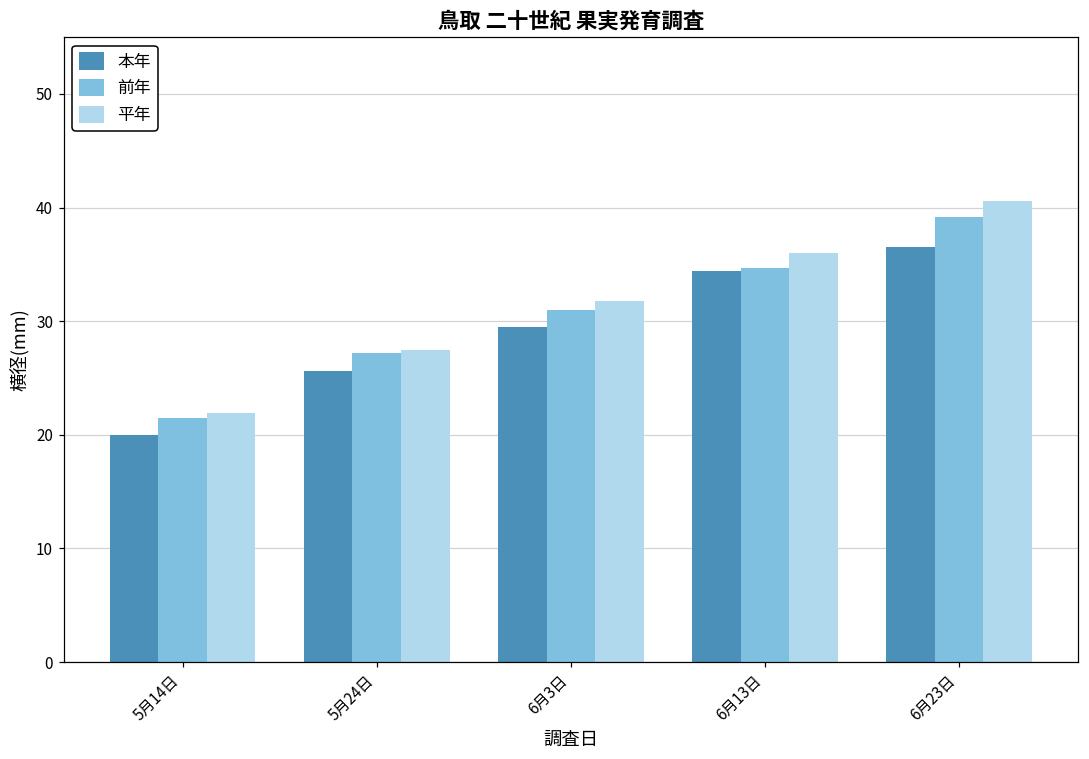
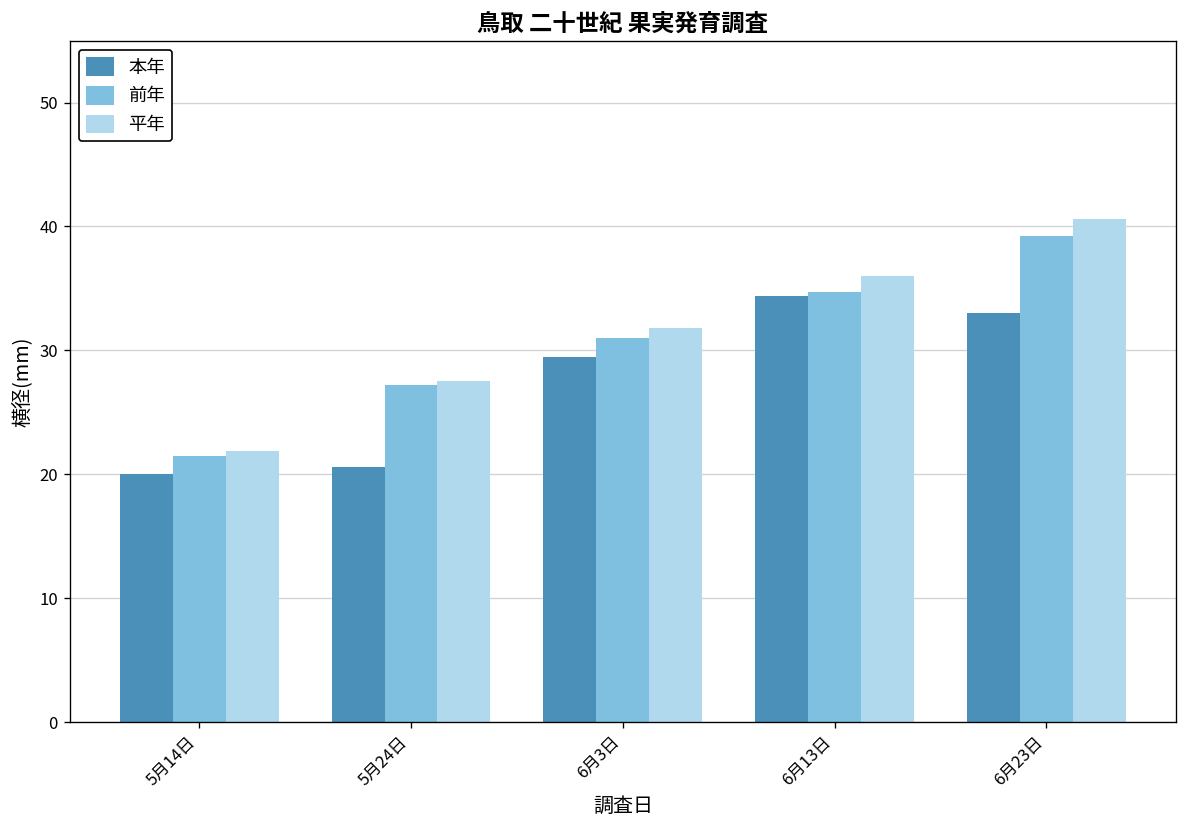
  {
    "本年": {
      "5月14日": 20.0,
-     "5月24日": 25.6,
+     "5月24日": 20.6,
      "6月3日": 29.5,
      "6月13日": 34.4,
-     "6月23日": 36.5
+     "6月23日": 33.0
    }
  }
